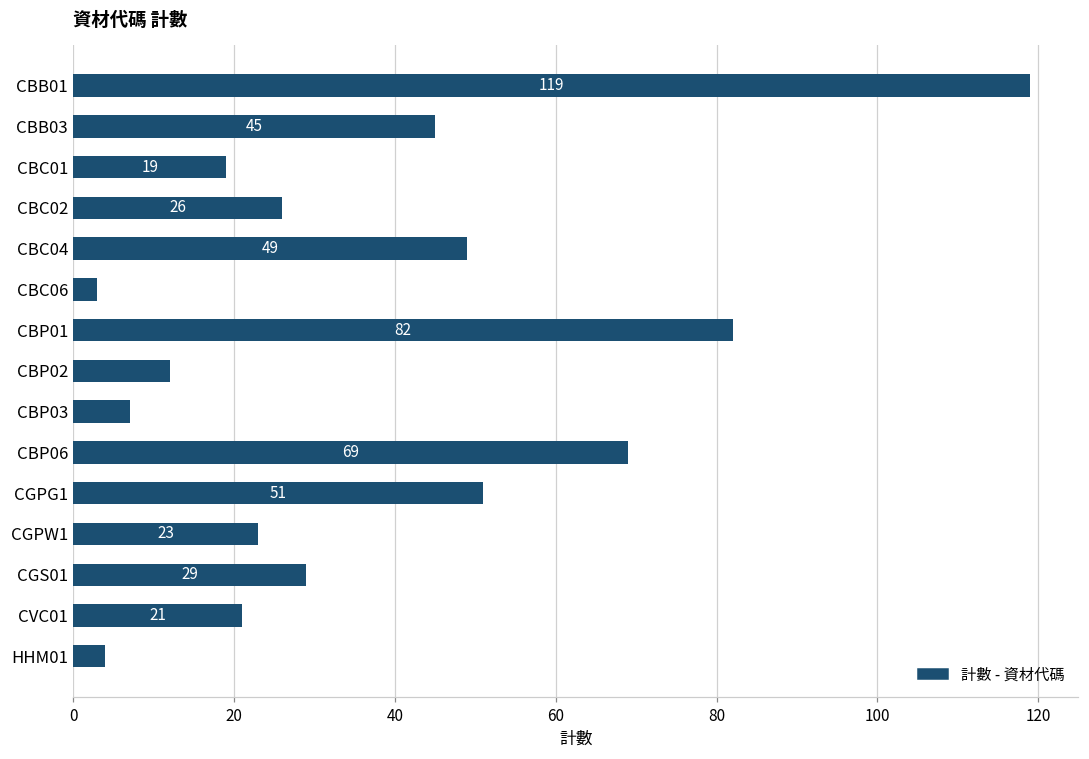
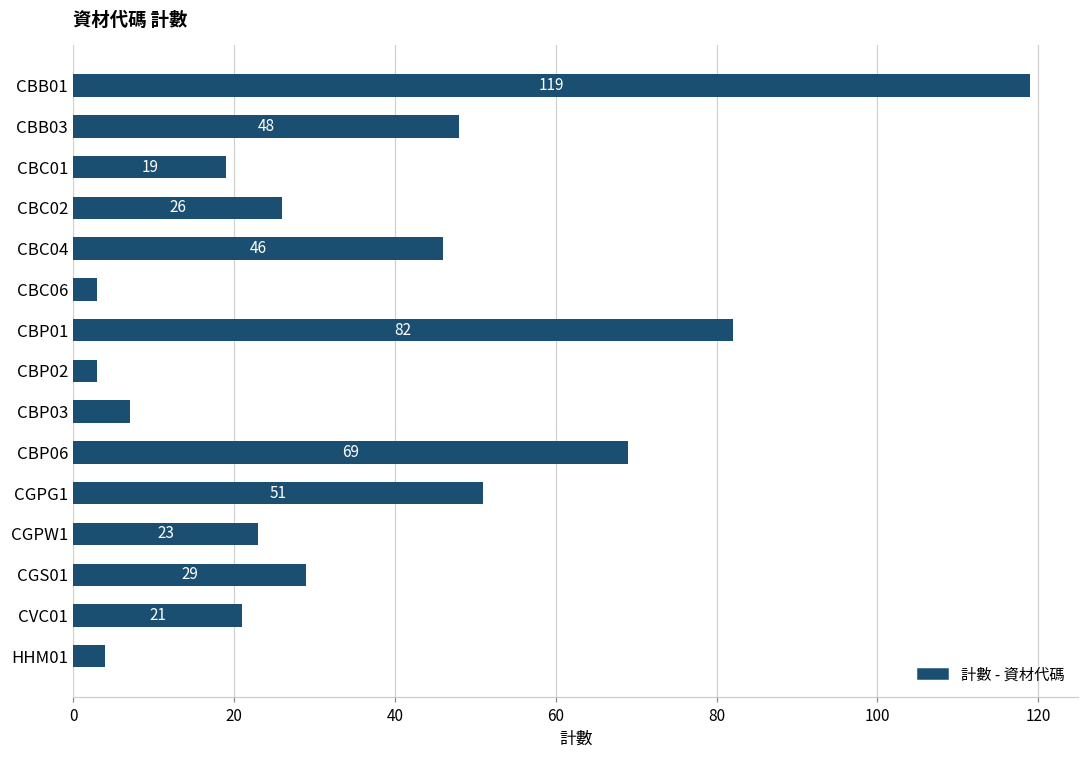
  {
    "CBB01": 119,
-   "CBB03": 45,
+   "CBB03": 48,
    "CBC01": 19,
    "CBC02": 26,
-   "CBC04": 49,
+   "CBC04": 46,
    "CBP01": 82,
-   "CBP02": 12,
+   "CBP02": 3,
    "CBP06": 69,
    "CGPG1": 51,
    "CGPW1": 23,
    "CGS01": 29,
    "CVC01": 21
  }
